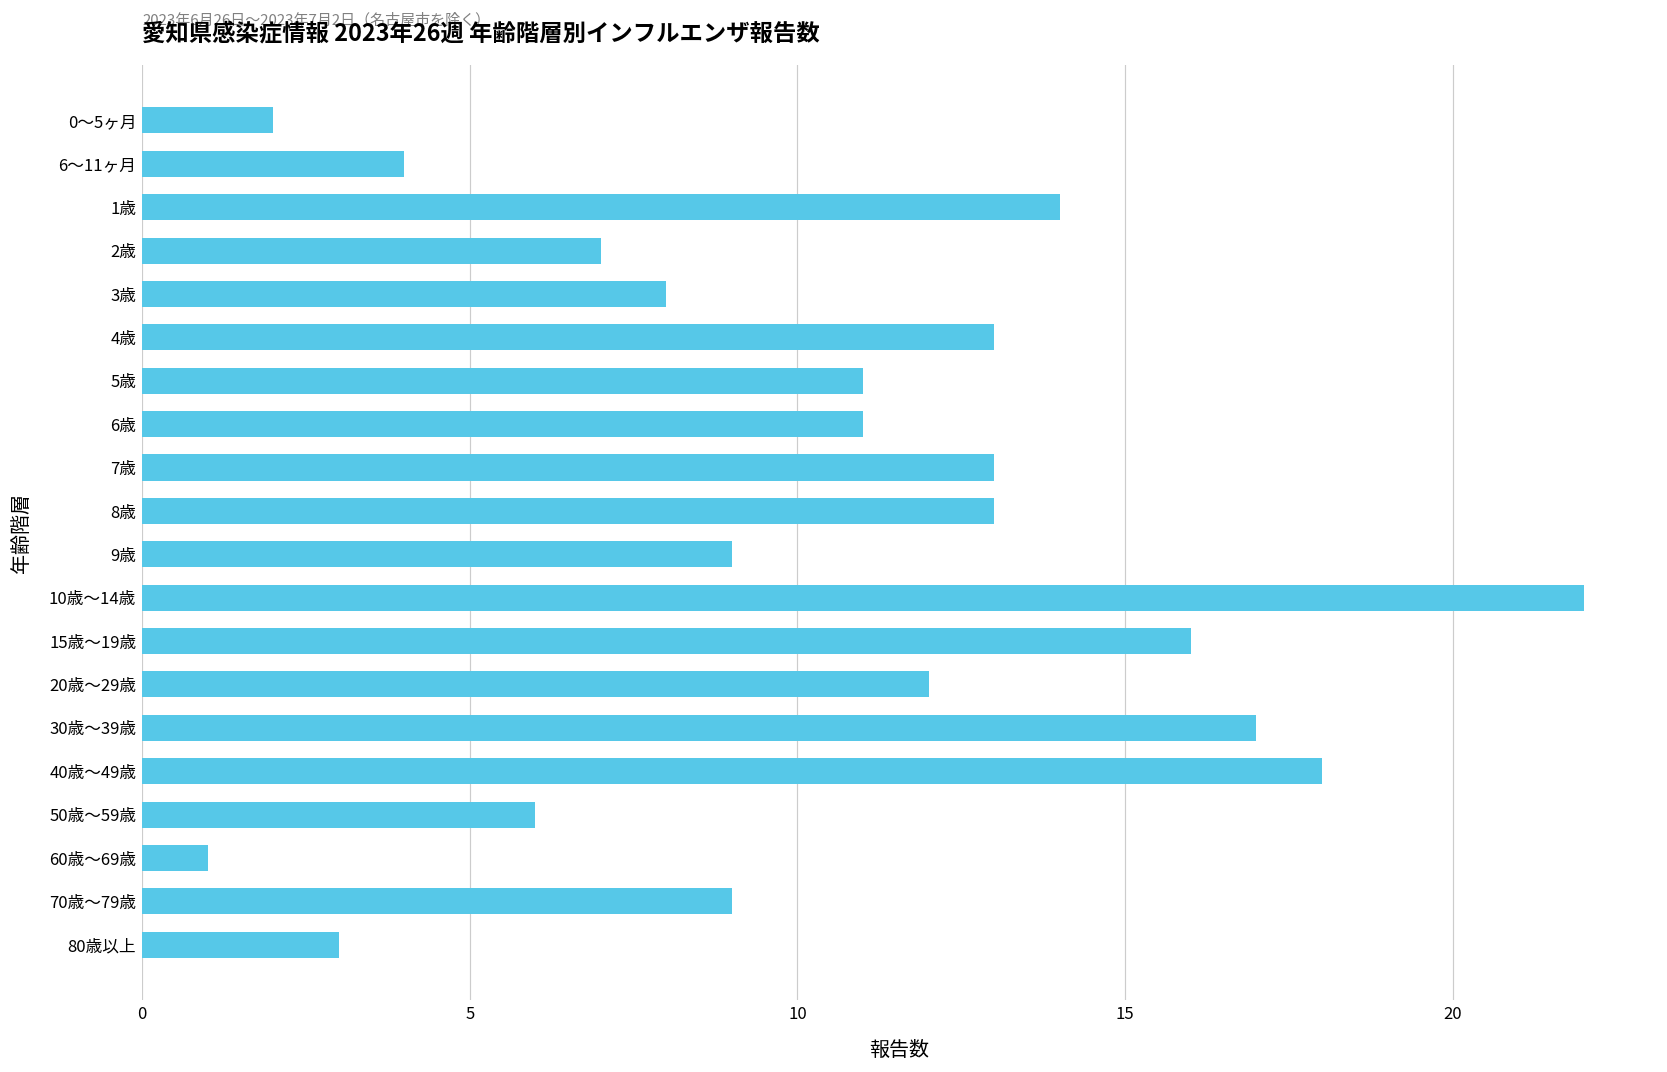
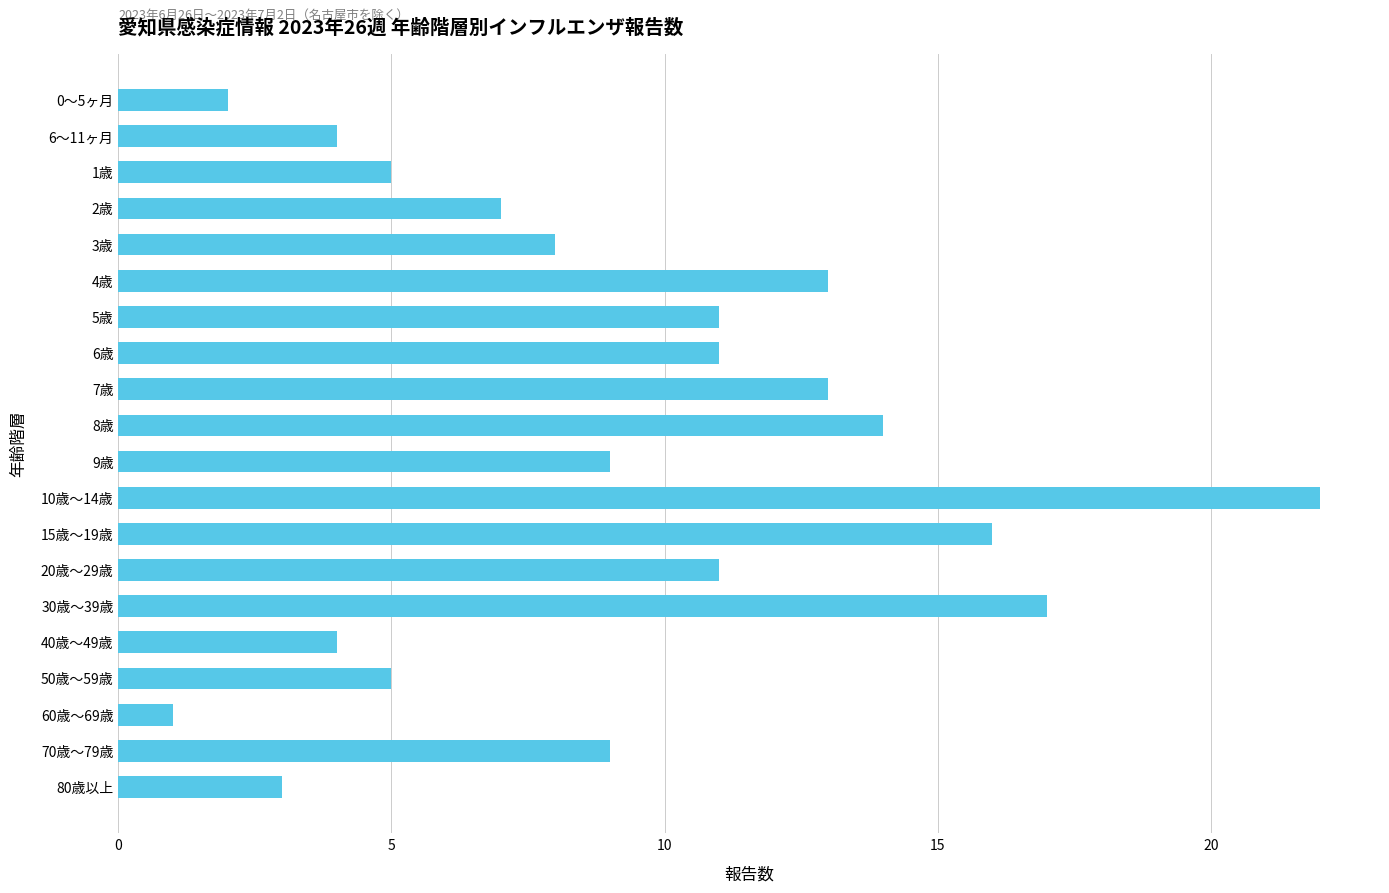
  {
    "0～5ヶ月": 2,
    "6～11ヶ月": 4,
-   "1歳": 14,
+   "1歳": 5,
    "2歳": 7,
    "3歳": 8,
    "4歳": 13,
    "5歳": 11,
    "6歳": 11,
    "7歳": 13,
-   "8歳": 13,
+   "8歳": 14,
    "9歳": 9,
    "10歳～14歳": 22,
    "15歳～19歳": 16,
-   "20歳～29歳": 12,
+   "20歳～29歳": 11,
    "30歳～39歳": 17,
-   "40歳～49歳": 18,
-   "50歳～59歳": 6,
+   "40歳～49歳": 4,
+   "50歳～59歳": 5,
    "60歳～69歳": 1,
    "70歳～79歳": 9,
    "80歳以上": 3
  }
